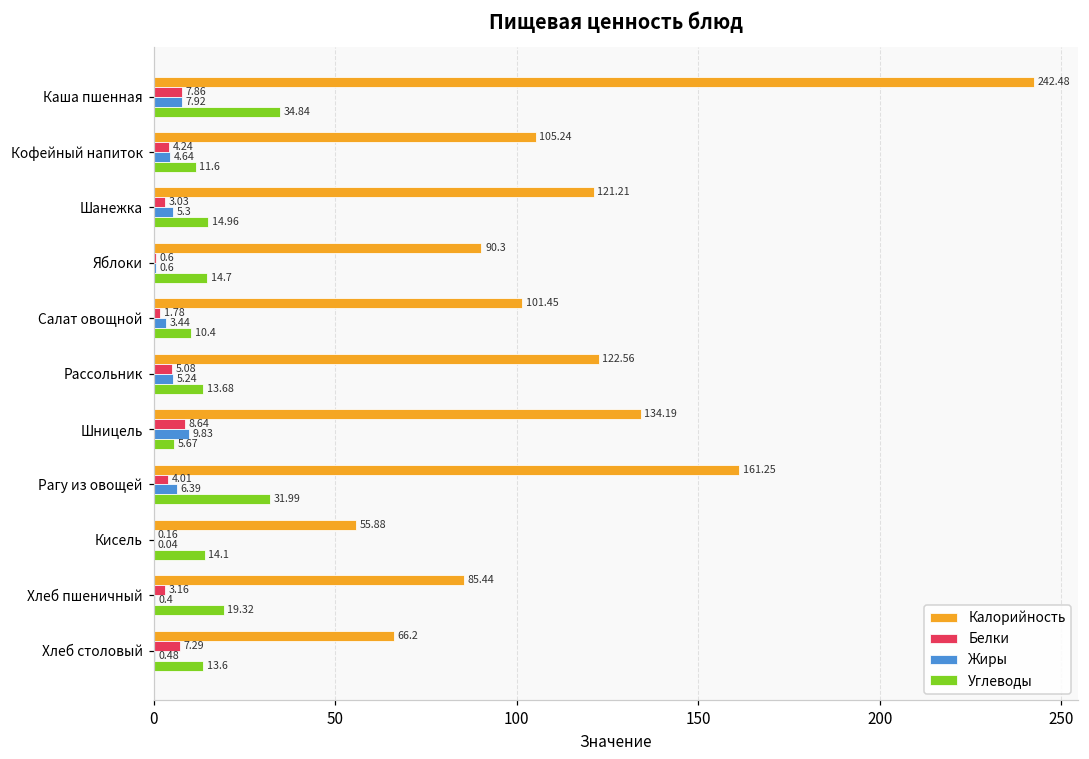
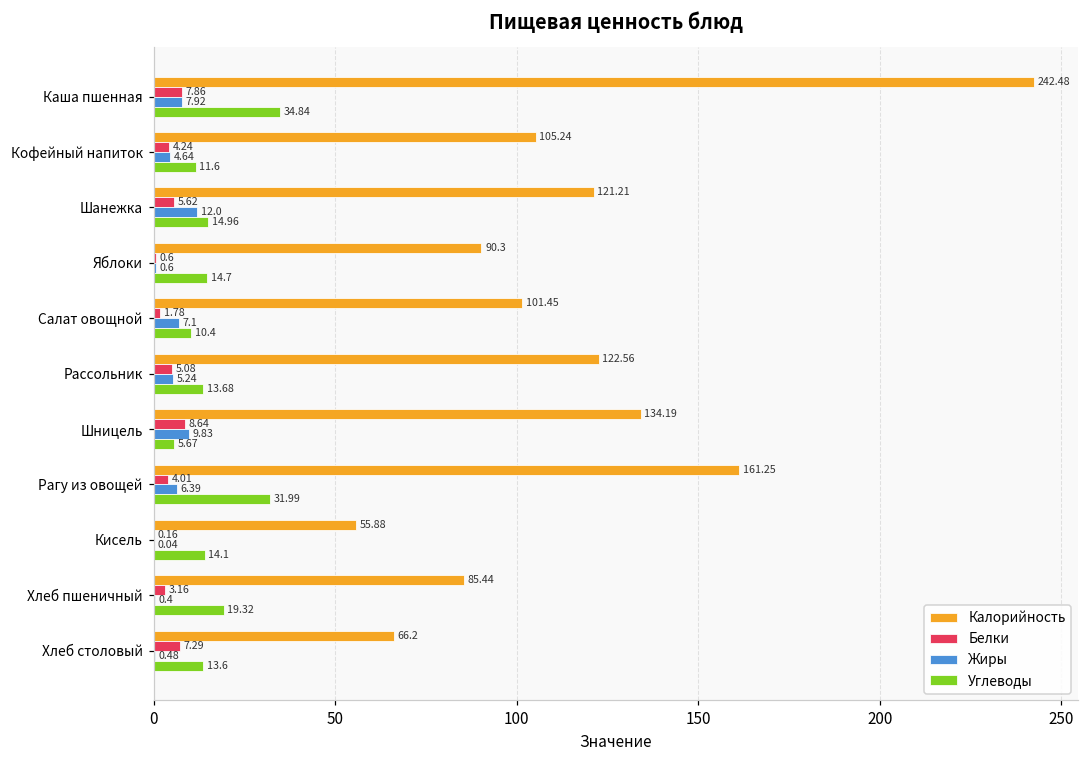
  {
    "Калорийность": {
      "Каша пшенная": 242.48,
      "Кофейный напиток": 105.24,
      "Шанежка": 121.21,
      "Яблоки": 90.3,
      "Салат овощной": 101.45,
      "Рассольник": 122.56,
      "Шницель": 134.19,
      "Рагу из овощей": 161.25,
      "Кисель": 55.88,
      "Хлеб пшеничный": 85.44,
      "Хлеб столовый": 66.2
    },
    "Белки": {
      "Каша пшенная": 7.86,
      "Кофейный напиток": 4.24,
-     "Шанежка": 3.03,
+     "Шанежка": 5.62,
      "Яблоки": 0.6,
      "Салат овощной": 1.78,
      "Рассольник": 5.08,
      "Шницель": 8.64,
      "Рагу из овощей": 4.01,
      "Кисель": 0.16,
      "Хлеб пшеничный": 3.16,
      "Хлеб столовый": 7.29
    },
    "Жиры": {
      "Каша пшенная": 7.92,
      "Кофейный напиток": 4.64,
-     "Шанежка": 5.3,
+     "Шанежка": 12.0,
      "Яблоки": 0.6,
-     "Салат овощной": 3.44,
+     "Салат овощной": 7.1,
      "Рассольник": 5.24,
      "Шницель": 9.83,
      "Рагу из овощей": 6.39,
      "Кисель": 0.04,
      "Хлеб пшеничный": 0.4,
      "Хлеб столовый": 0.48
    },
    "Углеводы": {
      "Каша пшенная": 34.84,
      "Кофейный напиток": 11.6,
      "Шанежка": 14.96,
      "Яблоки": 14.7,
      "Салат овощной": 10.4,
      "Рассольник": 13.68,
      "Шницель": 5.67,
      "Рагу из овощей": 31.99,
      "Кисель": 14.1,
      "Хлеб пшеничный": 19.32,
      "Хлеб столовый": 13.6
    }
  }
